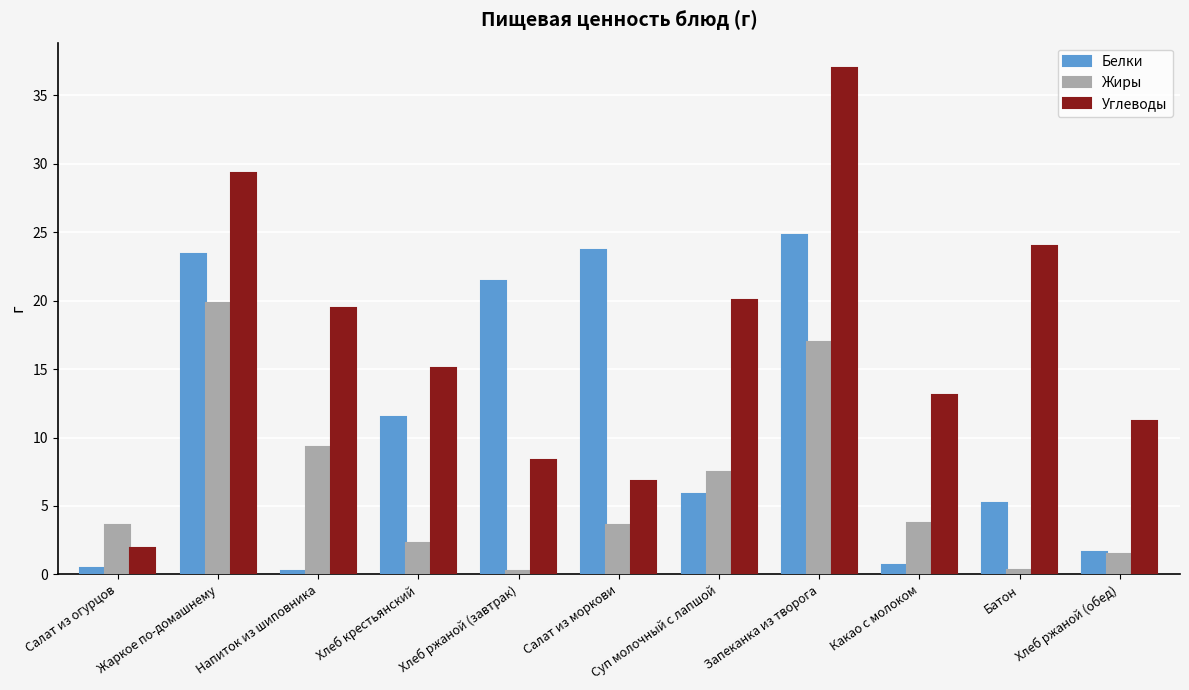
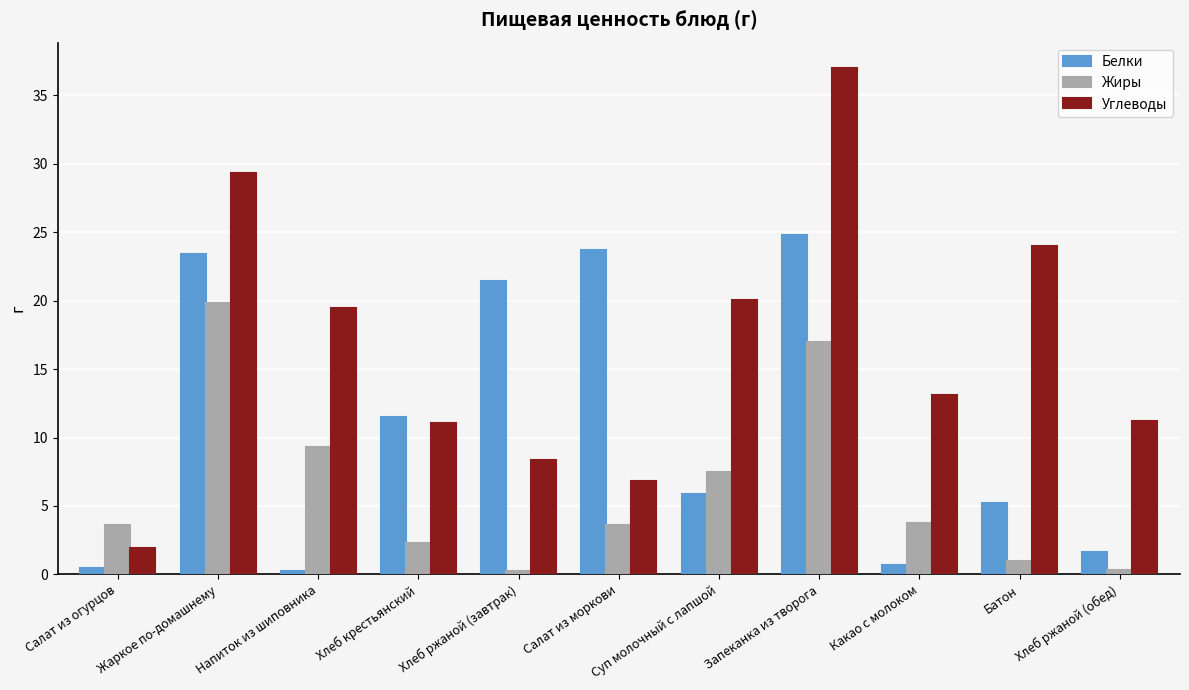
  {
    "Белки": {
      "Салат из огурцов": 0.4,
      "Жаркое по-домашнему": 23.4,
      "Напиток из шиповника": 0.2,
      "Хлеб крестьянский": 11.5,
      "Хлеб ржаной (завтрак)": 21.4,
      "Салат из моркови": 23.7,
      "Суп молочный с лапшой": 5.8,
      "Запеканка из творога": 24.8,
      "Какао с молоком": 0.7,
      "Батон": 5.2,
      "Хлеб ржаной (обед)": 1.7
    },
    "Жиры": {
      "Салат из огурцов": 3.6,
      "Жаркое по-домашнему": 19.8,
      "Напиток из шиповника": 9.3,
      "Хлеб крестьянский": 2.3,
      "Хлеб ржаной (завтрак)": 0.2,
      "Салат из моркови": 3.6,
      "Суп молочный с лапшой": 7.5,
      "Запеканка из творога": 17.0,
      "Какао с молоком": 3.7,
-     "Батон": 0.3,
-     "Хлеб ржаной (обед)": 1.5
+     "Батон": 1.0,
+     "Хлеб ржаной (обед)": 0.3
    },
    "Углеводы": {
      "Салат из огурцов": 1.9,
      "Жаркое по-домашнему": 29.3,
      "Напиток из шиповника": 19.5,
-     "Хлеб крестьянский": 15.1,
+     "Хлеб крестьянский": 11.1,
      "Хлеб ржаной (завтрак)": 8.3,
      "Салат из моркови": 6.8,
      "Суп молочный с лапшой": 20.0,
      "Запеканка из творога": 37.0,
      "Какао с молоком": 13.1,
      "Батон": 24.0,
      "Хлеб ржаной (обед)": 11.2
    }
  }
